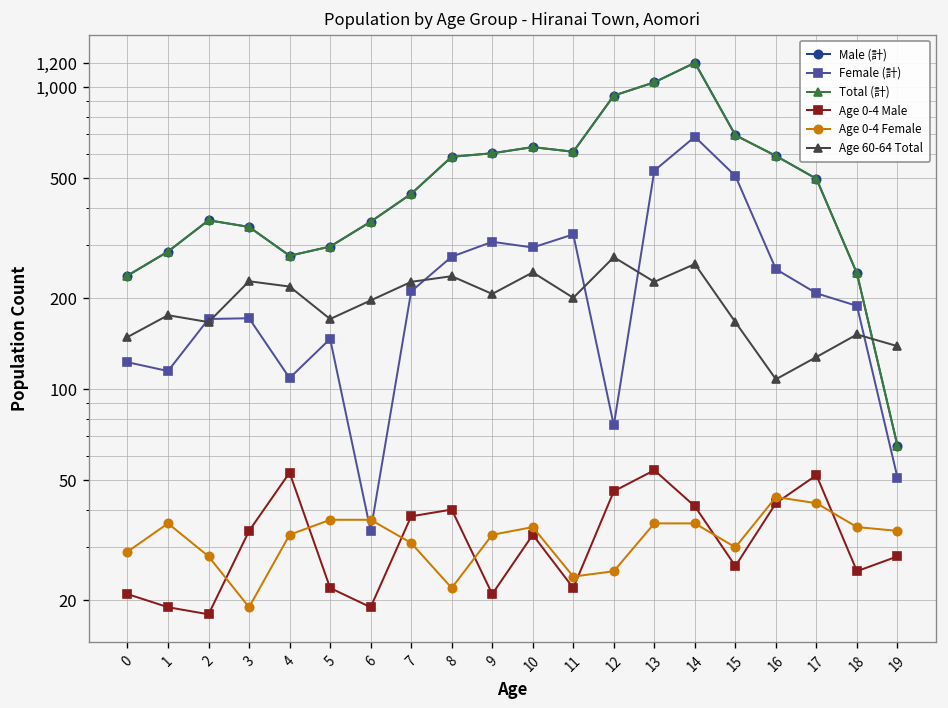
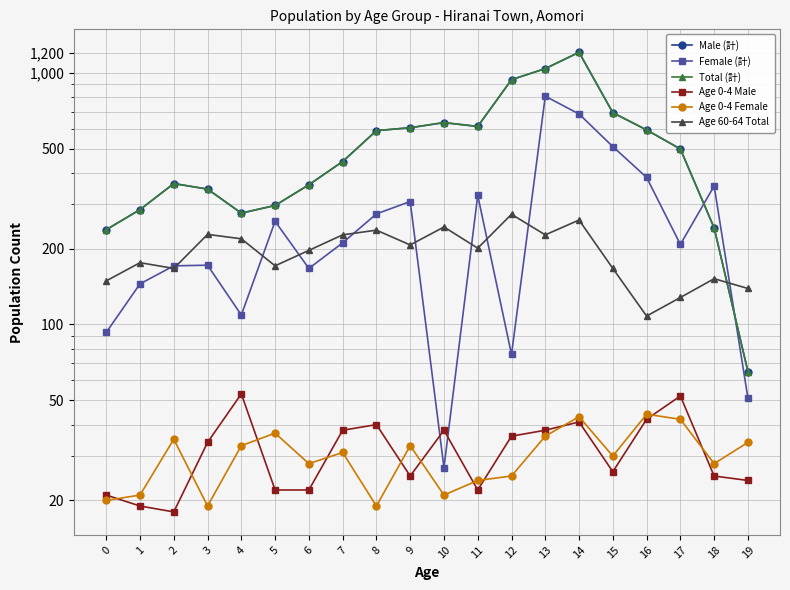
  {
    "Female (計)": {
-     "0": 120,
-     "1": 120,
+     "0": 93,
+     "1": 150,
      "2": 170,
      "3": 170,
      "4": 109,
-     "5": 150,
-     "6": 34,
+     "5": 260,
+     "6": 170,
      "7": 210,
      "8": 280,
      "9": 310,
-     "10": 300,
+     "10": 27,
      "11": 330,
      "12": 76,
-     "13": 530,
+     "13": 810,
      "14": 690,
      "15": 510,
-     "16": 250,
+     "16": 380,
      "17": 210,
-     "18": 190,
+     "18": 360,
      "19": 51
    },
    "Age 0-4 Male": {
      "0": 21,
      "1": 19,
      "2": 18,
      "3": 34,
      "4": 53,
      "5": 22,
-     "6": 19,
+     "6": 22,
      "7": 38,
      "8": 40,
-     "9": 21,
-     "10": 33,
+     "9": 25,
+     "10": 38,
      "11": 22,
-     "12": 46,
-     "13": 54,
+     "12": 36,
+     "13": 38,
      "14": 41,
      "15": 26,
      "16": 42,
      "17": 52,
      "18": 25,
-     "19": 28
+     "19": 24
    },
    "Age 0-4 Female": {
-     "0": 29,
-     "1": 36,
-     "2": 28,
+     "0": 20,
+     "1": 21,
+     "2": 35,
      "3": 19,
      "4": 33,
      "5": 37,
-     "6": 37,
+     "6": 28,
      "7": 31,
-     "8": 22,
+     "8": 19,
      "9": 33,
-     "10": 35,
+     "10": 21,
      "11": 24,
      "12": 25,
      "13": 36,
-     "14": 36,
+     "14": 43,
      "15": 30,
      "16": 44,
      "17": 42,
-     "18": 35,
+     "18": 28,
      "19": 34
    }
  }
